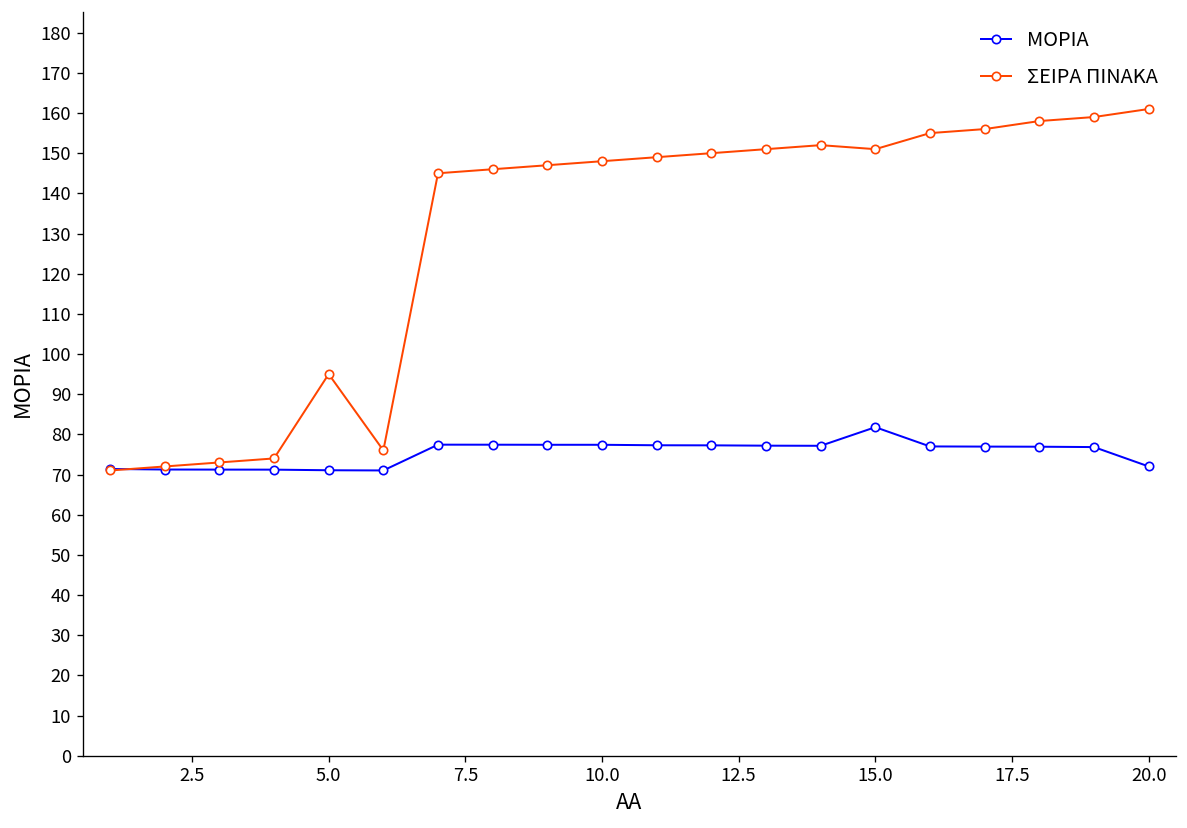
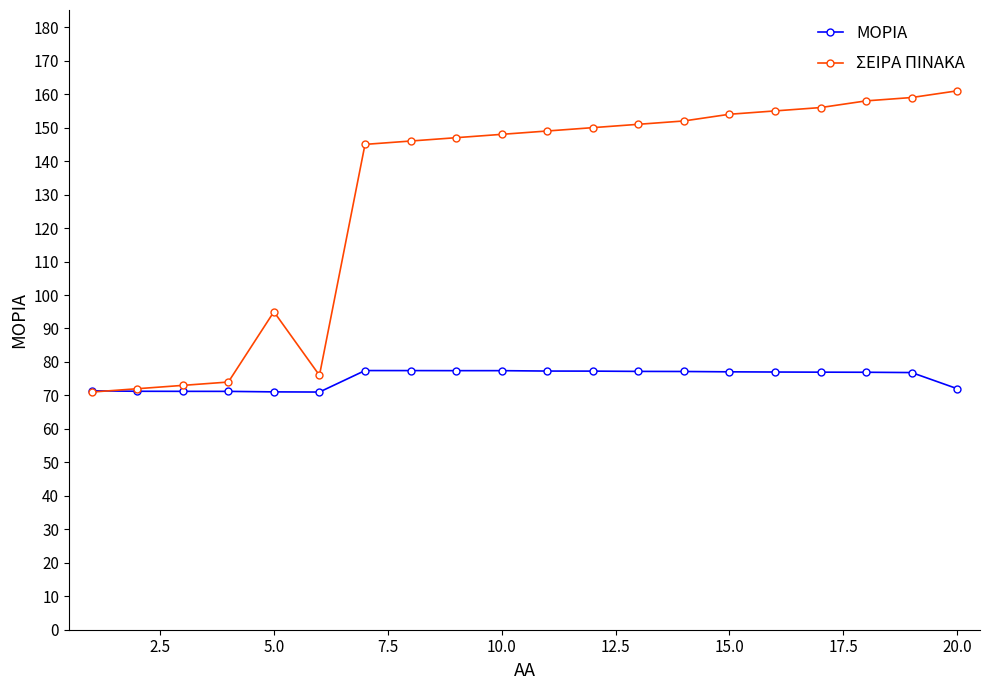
  {
    "ΜΟΡΙΑ": {
      "5.0": 71,
      "10.0": 77,
-     "15.0": 82,
+     "15.0": 77,
      "20.0": 72
    },
    "ΣΕΙΡΑ ΠΙΝΑΚΑ": {
      "5.0": 95,
      "10.0": 148,
-     "15.0": 151,
+     "15.0": 154,
      "20.0": 161
    }
  }
